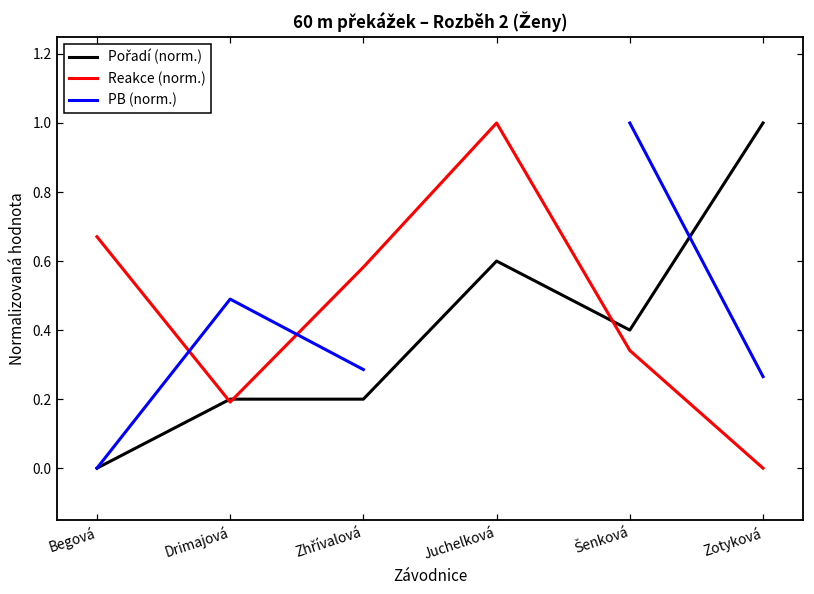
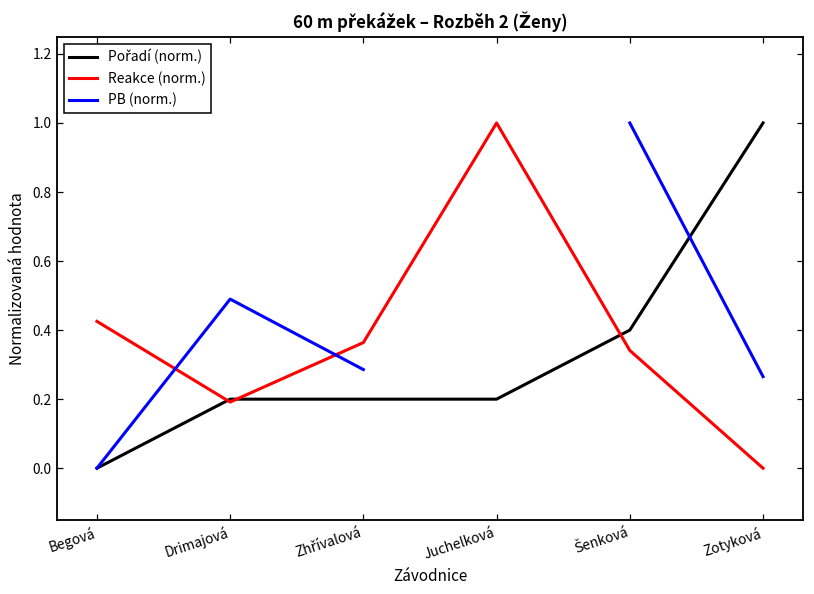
  {
    "Pořadí (norm.)": {
      "Drimajová": 0.20,
      "Zhřívalová": 0.20,
-     "Juchelková": 0.60,
+     "Juchelková": 0.20,
      "Šenková": 0.40,
      "Zotyková": 1.00
    },
    "Reakce (norm.)": {
-     "Begová": 0.67,
+     "Begová": 0.43,
      "Drimajová": 0.19,
-     "Zhřívalová": 0.58,
+     "Zhřívalová": 0.36,
      "Juchelková": 1.00,
      "Šenková": 0.34,
      "Zotyková": 0.00
    },
    "PB (norm.)": {
      "Drimajová": 0.49,
      "Zhřívalová": 0.29,
      "Šenková": 1.00,
      "Zotyková": 0.27
    }
  }
